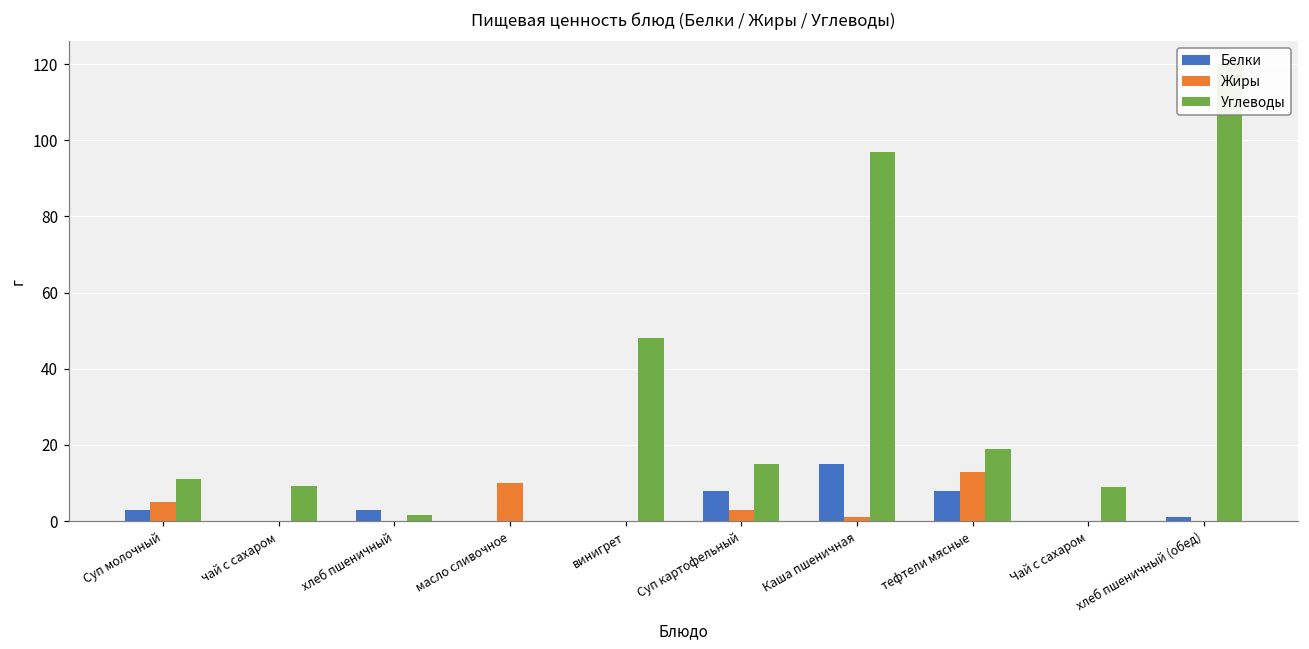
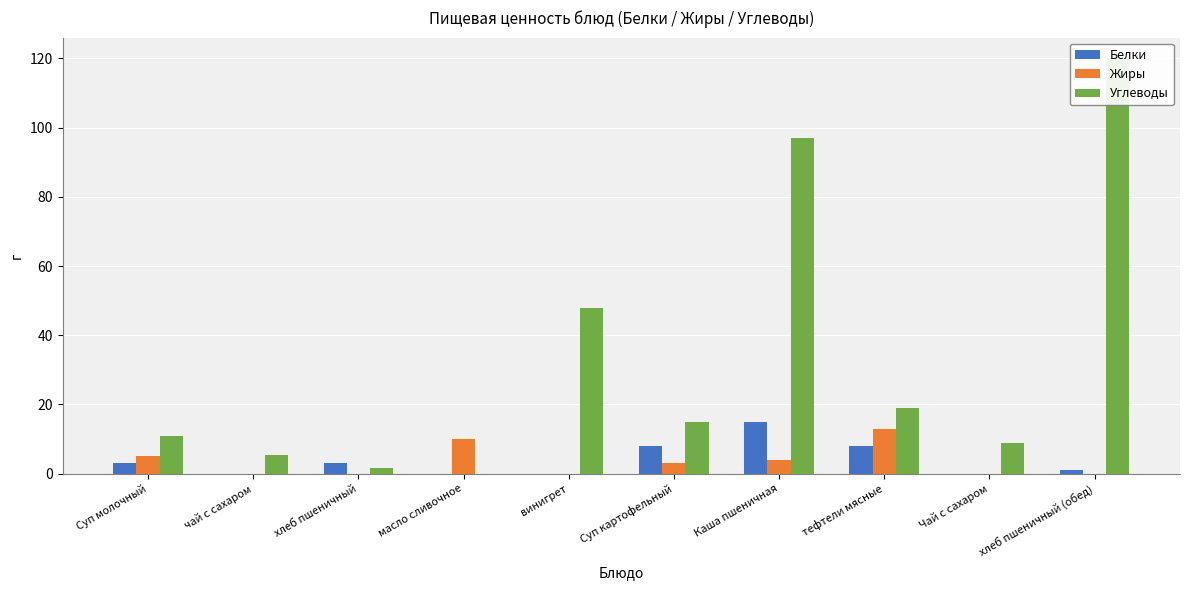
  {
    "Белки": {
      "Суп молочный": 3,
      "хлеб пшеничный": 3,
      "масло сливочное": 0,
      "винигрет": 0,
      "Суп картофельный": 8,
      "Каша пшеничная": 15,
      "тефтели мясные": 8,
      "Чай с сахаром": 0,
      "хлеб пшеничный (обед)": 1
    },
    "Жиры": {
      "Суп молочный": 5,
      "чай с сахаром": 0,
      "хлеб пшеничный": 0,
      "масло сливочное": 10,
      "винигрет": 0,
      "Суп картофельный": 3,
-     "Каша пшеничная": 1,
+     "Каша пшеничная": 4,
      "тефтели мясные": 13,
      "Чай с сахаром": 0,
      "хлеб пшеничный (обед)": 0
    },
    "Углеводы": {
      "Суп молочный": 11,
-     "чай с сахаром": 9,
+     "чай с сахаром": 5,
      "хлеб пшеничный": 2,
      "масло сливочное": 0,
      "винигрет": 48,
      "Суп картофельный": 15,
      "Каша пшеничная": 97,
      "тефтели мясные": 19,
      "Чай с сахаром": 9
    }
  }
